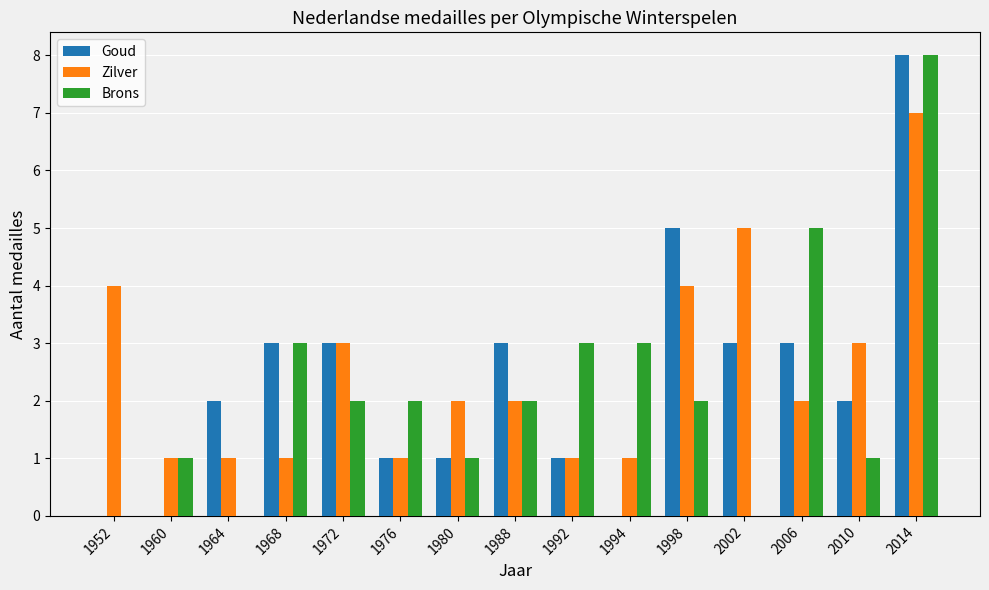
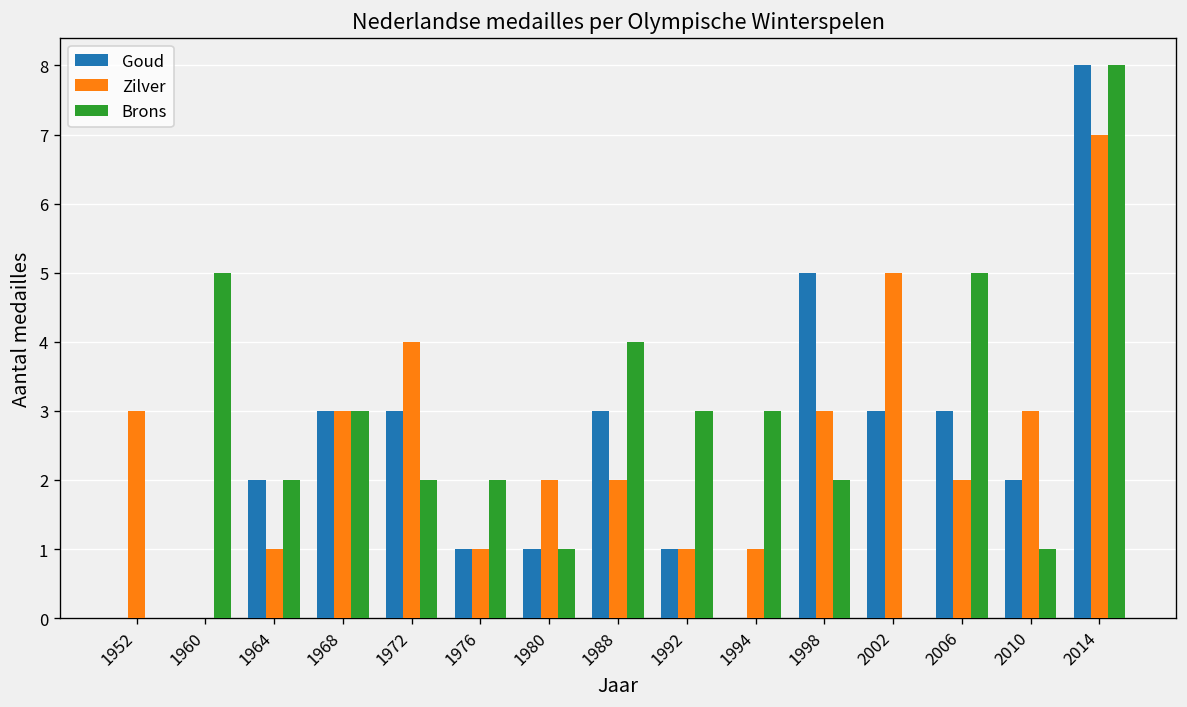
  {
    "Goud": {
      "1952": 0,
      "1960": 0,
      "1964": 2,
      "1968": 3,
      "1972": 3,
      "1976": 1,
      "1980": 1,
      "1988": 3,
      "1992": 1,
      "1994": 0,
      "1998": 5,
      "2002": 3,
      "2006": 3,
      "2010": 2,
      "2014": 8
    },
    "Zilver": {
-     "1952": 4,
-     "1960": 1,
+     "1952": 3,
+     "1960": 0,
      "1964": 1,
-     "1968": 1,
-     "1972": 3,
+     "1968": 3,
+     "1972": 4,
      "1976": 1,
      "1980": 2,
      "1988": 2,
      "1992": 1,
      "1994": 1,
-     "1998": 4,
+     "1998": 3,
      "2002": 5,
      "2006": 2,
      "2010": 3,
      "2014": 7
    },
    "Brons": {
      "1952": 0,
-     "1960": 1,
-     "1964": 0,
+     "1960": 5,
+     "1964": 2,
      "1968": 3,
      "1972": 2,
      "1976": 2,
      "1980": 1,
-     "1988": 2,
+     "1988": 4,
      "1992": 3,
      "1994": 3,
      "1998": 2,
      "2002": 0,
      "2006": 5,
      "2010": 1,
      "2014": 8
    }
  }
